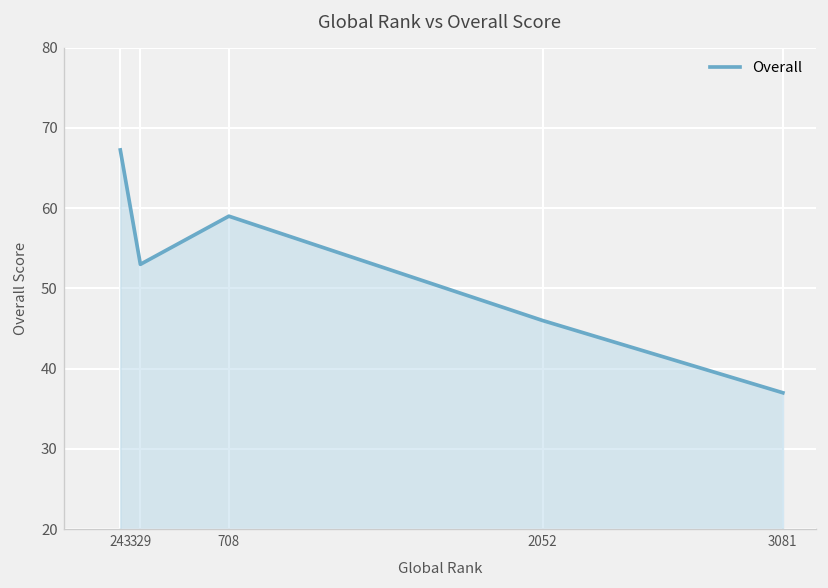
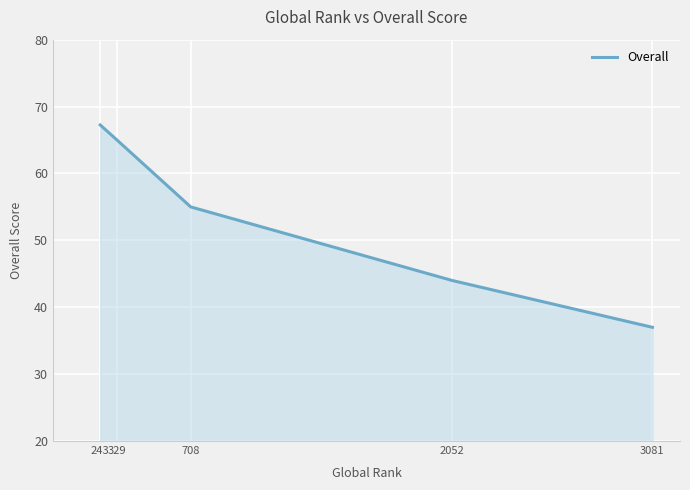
  {
    "243": 67,
-   "329": 53,
-   "708": 59,
-   "2052": 46,
+   "329": 65,
+   "708": 55,
+   "2052": 44,
    "3081": 37
  }
